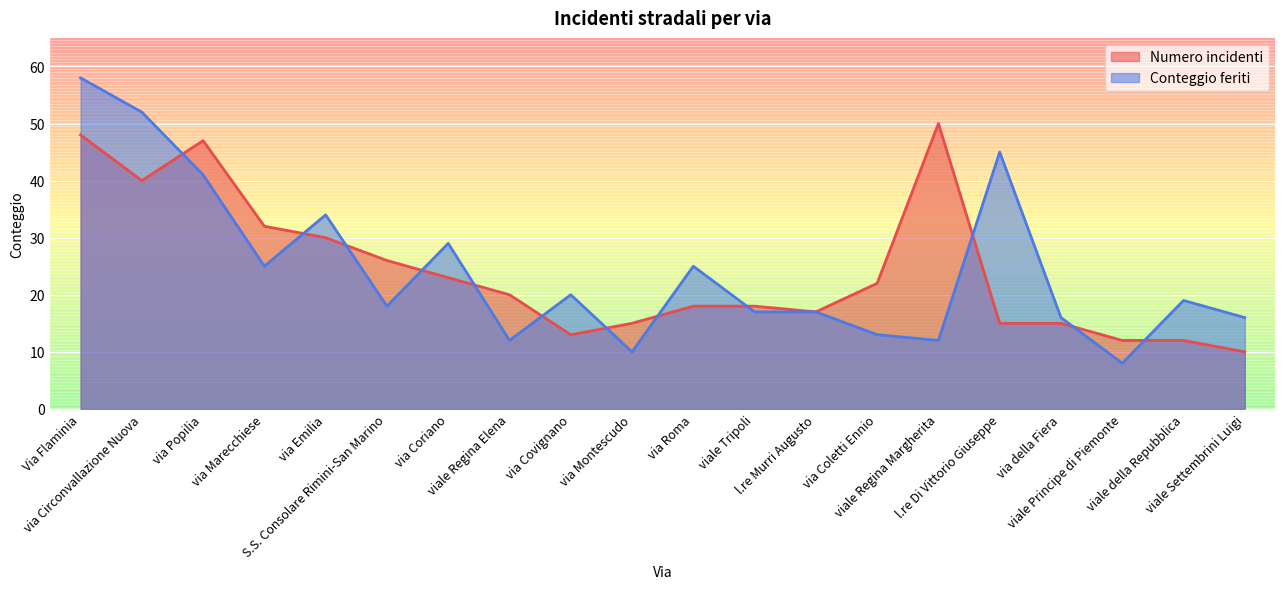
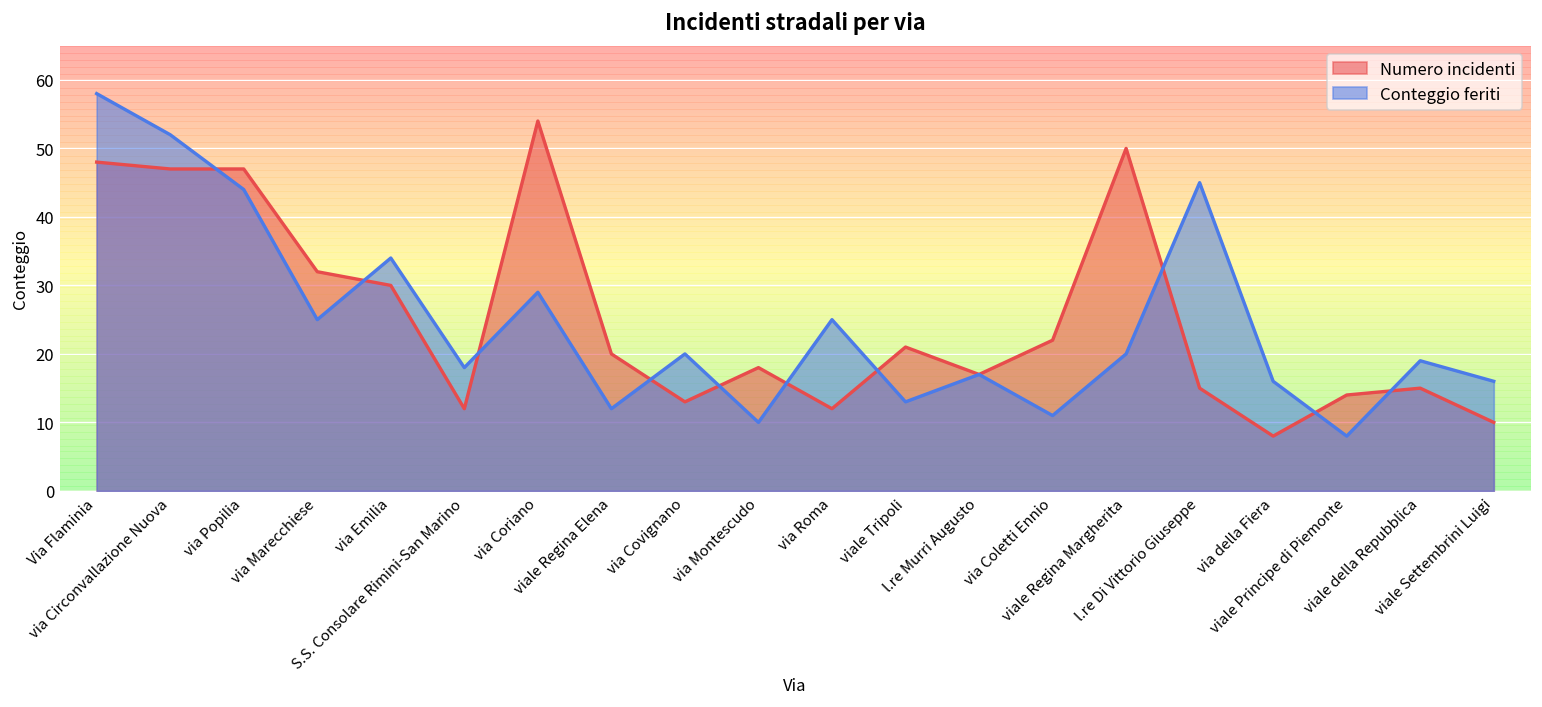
  {
    "Numero incidenti": {
      "Via Flaminia": 48,
-     "via Circonvallazione Nuova": 40,
+     "via Circonvallazione Nuova": 47,
      "via Popilia": 47,
      "via Marecchiese": 32,
      "via Emilia": 30,
-     "S.S. Consolare Rimini-San Marino": 26,
-     "via Coriano": 23,
+     "S.S. Consolare Rimini-San Marino": 12,
+     "via Coriano": 54,
      "viale Regina Elena": 20,
      "via Covignano": 13,
-     "via Montescudo": 15,
-     "via Roma": 18,
-     "viale Tripoli": 18,
+     "via Montescudo": 18,
+     "via Roma": 12,
+     "viale Tripoli": 21,
      "via Coletti Ennio": 22,
      "viale Regina Margherita": 50,
      "l.re Di Vittorio Giuseppe": 15,
-     "via della Fiera": 15,
-     "viale Principe di Piemonte": 12,
-     "viale della Repubblica": 12,
+     "via della Fiera": 8,
+     "viale Principe di Piemonte": 14,
+     "viale della Repubblica": 15,
      "viale Settembrini Luigi": 10
    },
    "Conteggio feriti": {
      "Via Flaminia": 58,
      "via Circonvallazione Nuova": 52,
-     "via Popilia": 41,
+     "via Popilia": 44,
      "via Marecchiese": 25,
      "via Emilia": 34,
      "S.S. Consolare Rimini-San Marino": 18,
      "via Coriano": 29,
      "viale Regina Elena": 12,
      "via Covignano": 20,
      "via Montescudo": 10,
      "via Roma": 25,
-     "viale Tripoli": 17,
-     "via Coletti Ennio": 13,
-     "viale Regina Margherita": 12,
+     "viale Tripoli": 13,
+     "via Coletti Ennio": 11,
+     "viale Regina Margherita": 20,
      "l.re Di Vittorio Giuseppe": 45,
      "via della Fiera": 16,
      "viale Principe di Piemonte": 8,
      "viale della Repubblica": 19,
      "viale Settembrini Luigi": 16
    }
  }
